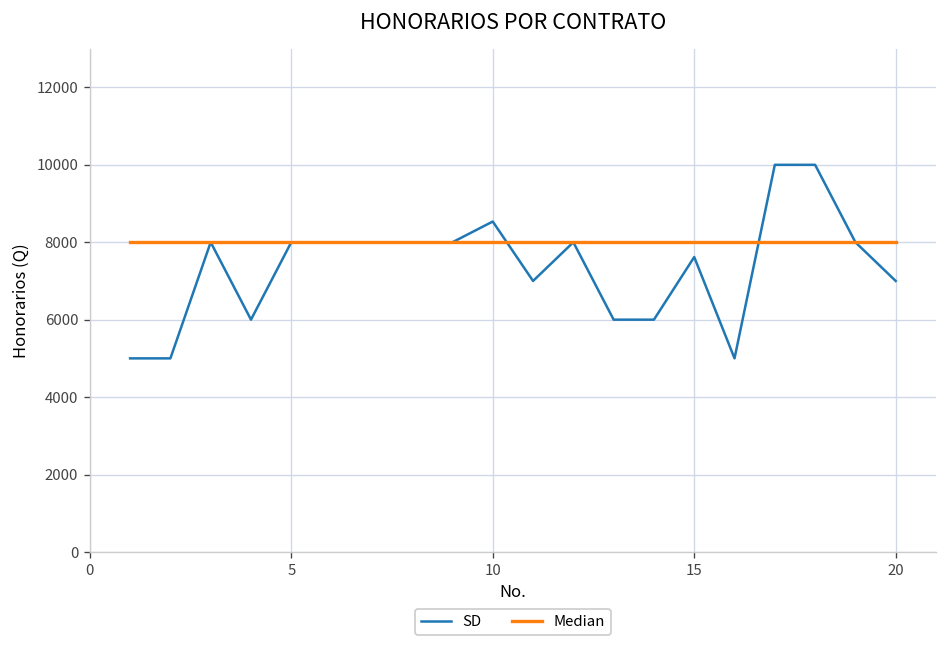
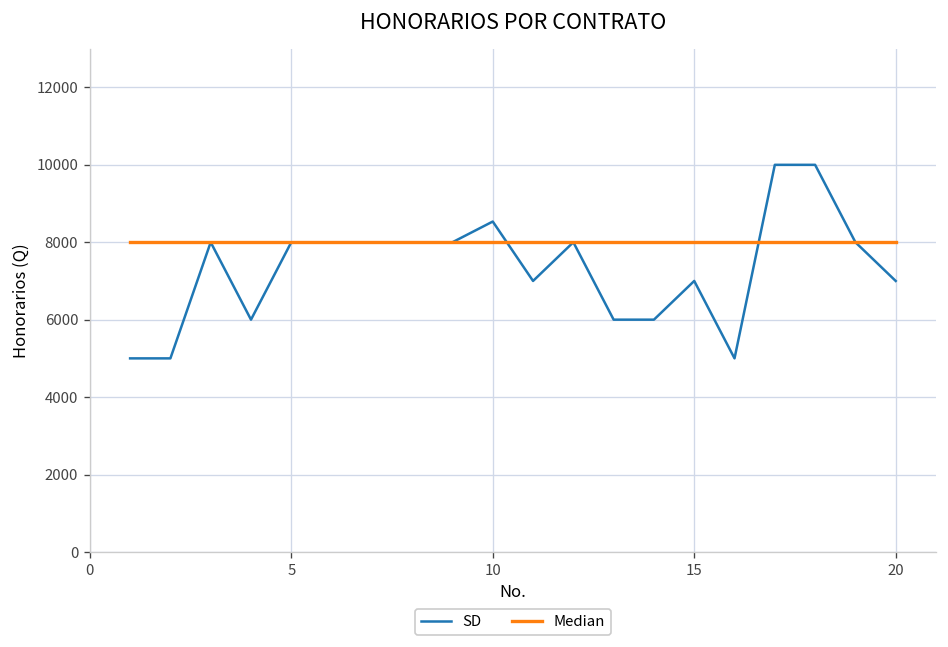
  {
    "SD": {
      "10": 8500,
-     "15": 7600,
+     "15": 7000,
      "20": 7000
    },
    "Median": {
      "10": 8000,
      "15": 8000,
      "20": 8000
    }
  }
